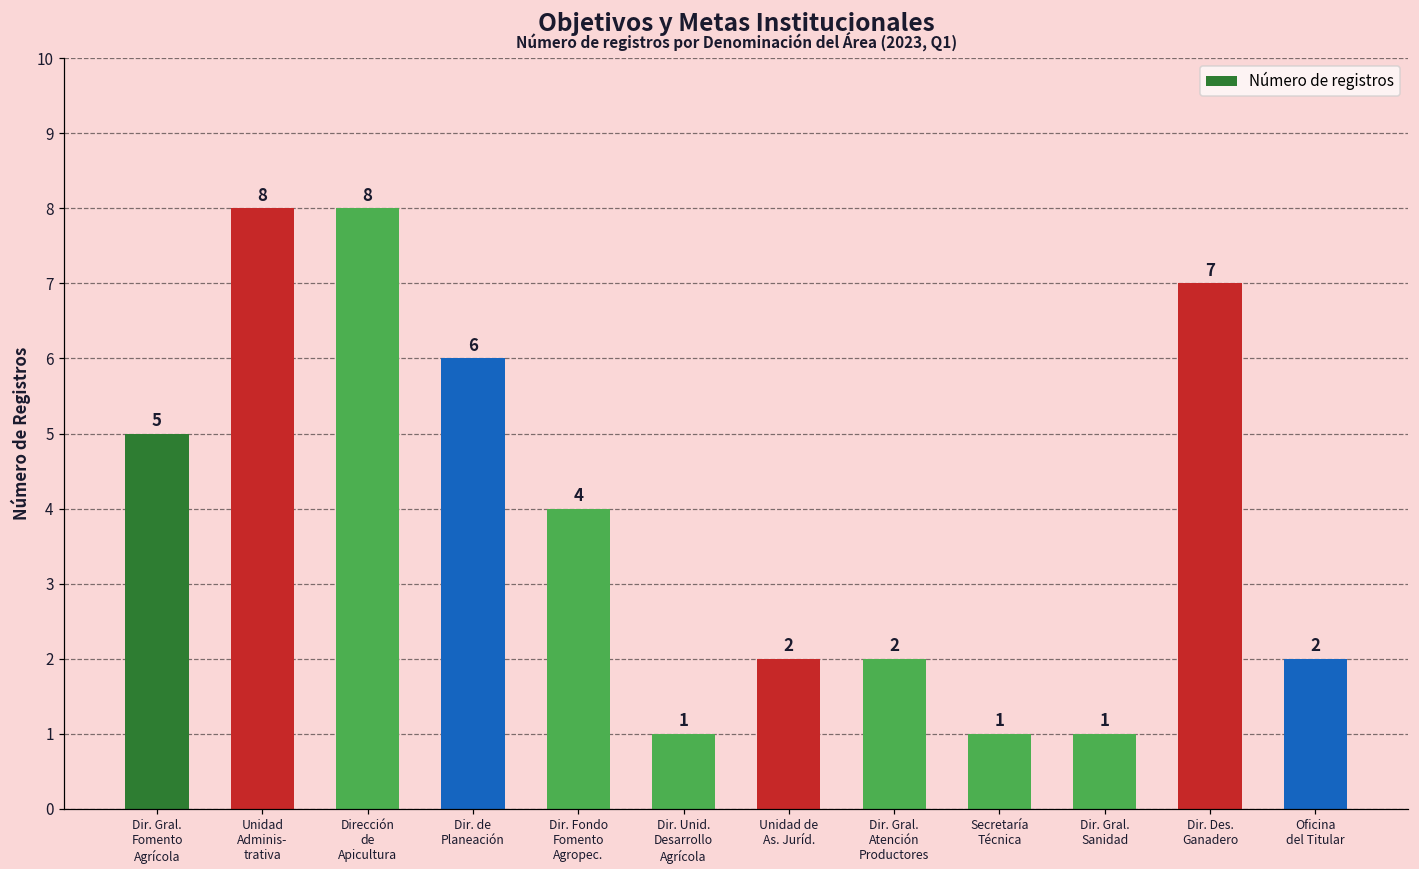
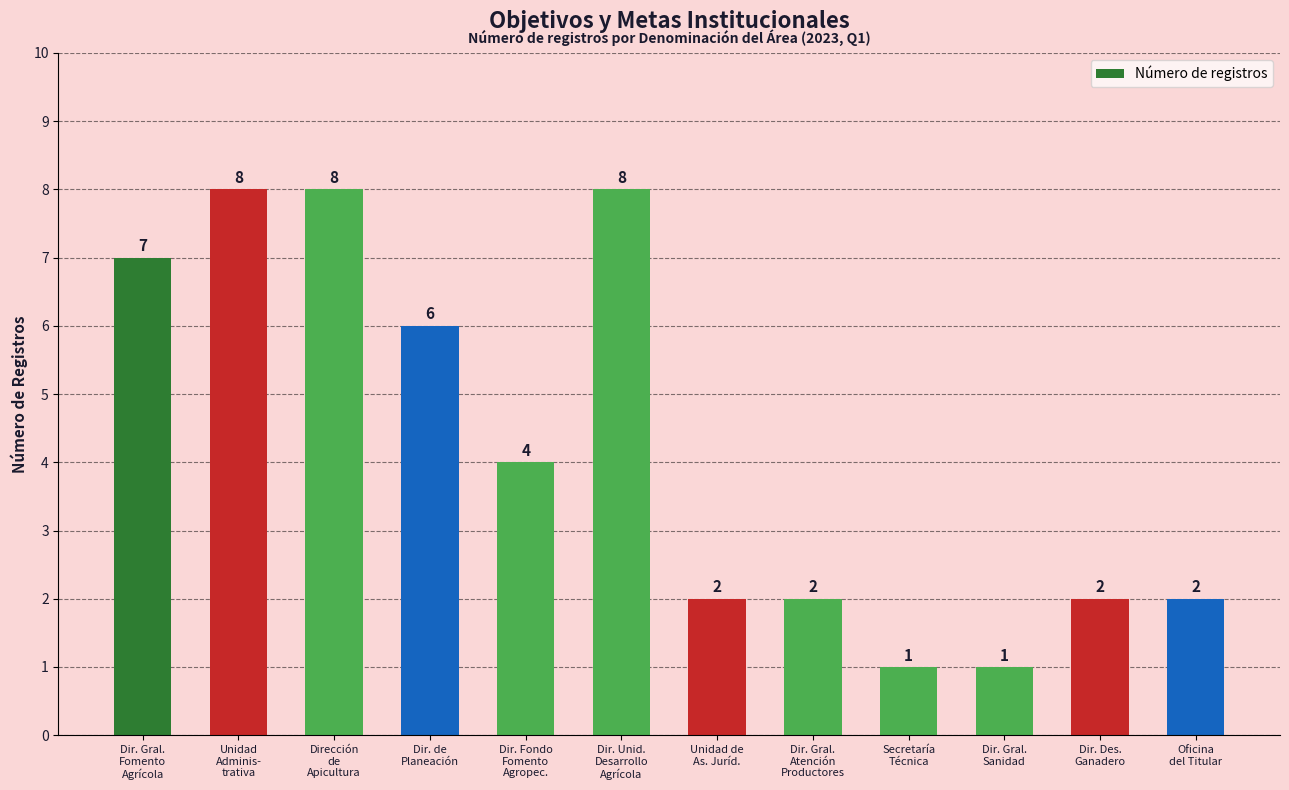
  {
-   "Dir. Gral. Fomento Agrícola": 5,
+   "Dir. Gral. Fomento Agrícola": 7,
    "Unidad Adminis- trativa": 8,
    "Dirección de Apicultura": 8,
    "Dir. de Planeación": 6,
    "Dir. Fondo Fomento Agropec.": 4,
-   "Dir. Unid. Desarrollo Agrícola": 1,
+   "Dir. Unid. Desarrollo Agrícola": 8,
    "Unidad de As. Juríd.": 2,
    "Dir. Gral. Atención Productores": 2,
    "Secretaría Técnica": 1,
    "Dir. Gral. Sanidad": 1,
-   "Dir. Des. Ganadero": 7,
+   "Dir. Des. Ganadero": 2,
    "Oficina del Titular": 2
  }
